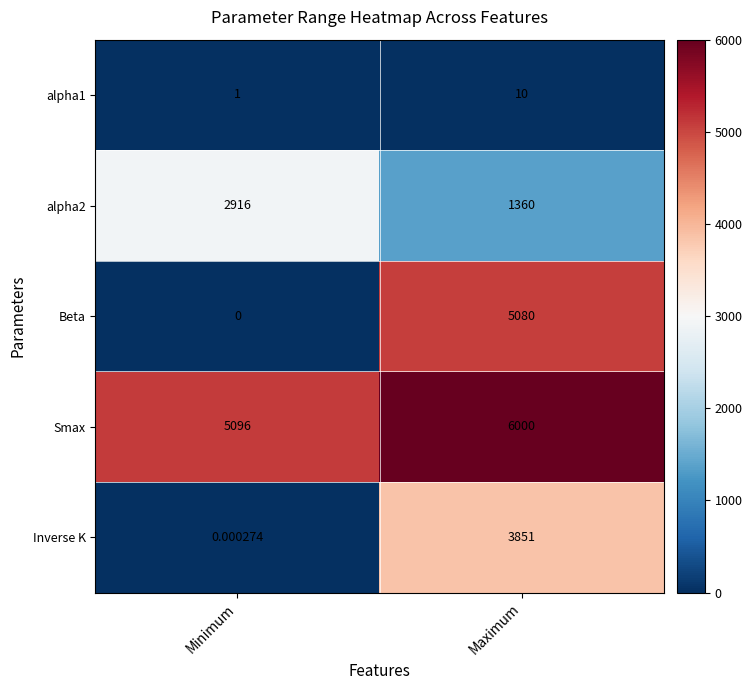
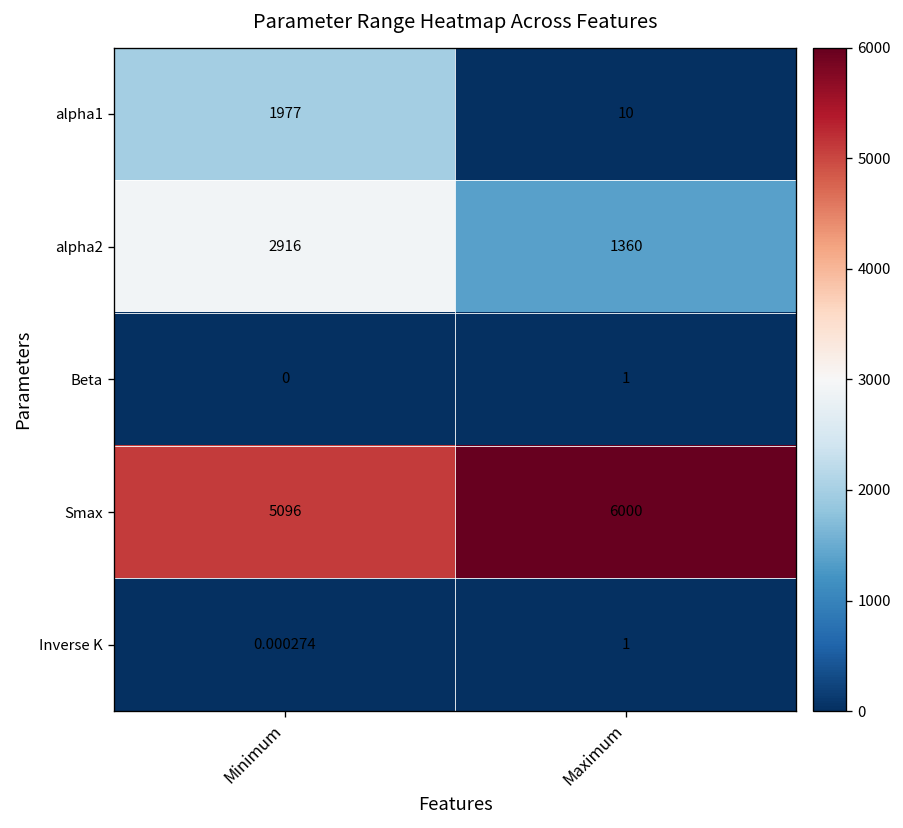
  {
    "alpha1": {
-     "Minimum": 1,
+     "Minimum": 1977,
      "Maximum": 10
    },
    "alpha2": {
      "Minimum": 2916,
      "Maximum": 1360
    },
    "Beta": {
      "Minimum": 0,
-     "Maximum": 5080
+     "Maximum": 1
    },
    "Smax": {
      "Minimum": 5096,
      "Maximum": 6000
    },
    "Inverse K": {
      "Minimum": 0.000274,
-     "Maximum": 3851
+     "Maximum": 1
    }
  }
